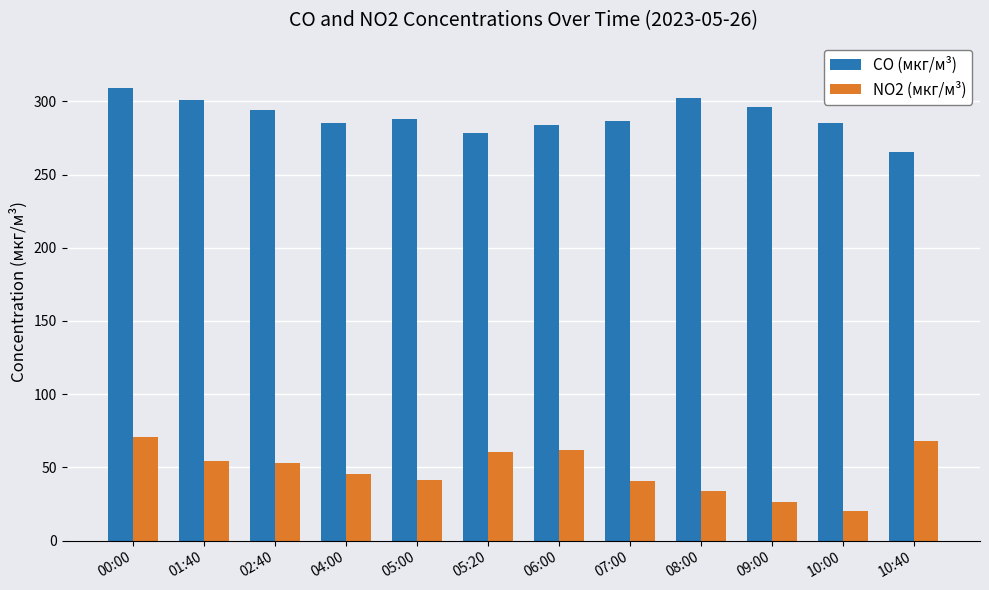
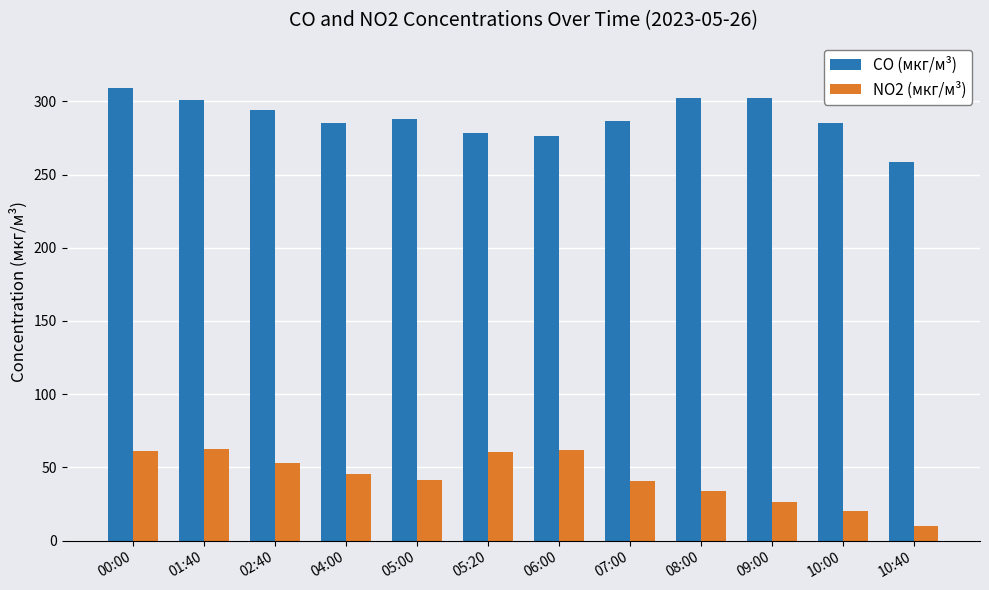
  {
    "CO (мкг/м³)": {
      "00:00": 309,
      "01:40": 301,
      "02:40": 294,
      "04:00": 285,
      "05:00": 288,
      "05:20": 278,
-     "06:00": 284,
+     "06:00": 277,
      "07:00": 287,
      "08:00": 302,
-     "09:00": 296,
+     "09:00": 302,
      "10:00": 285,
-     "10:40": 266
+     "10:40": 259
    },
    "NO2 (мкг/м³)": {
-     "00:00": 71,
-     "01:40": 54,
+     "00:00": 62,
+     "01:40": 62,
      "02:40": 53,
      "04:00": 45,
      "05:00": 41,
      "05:20": 61,
      "06:00": 62,
      "07:00": 41,
      "08:00": 34,
      "09:00": 26,
      "10:00": 20,
-     "10:40": 68
+     "10:40": 10
    }
  }
